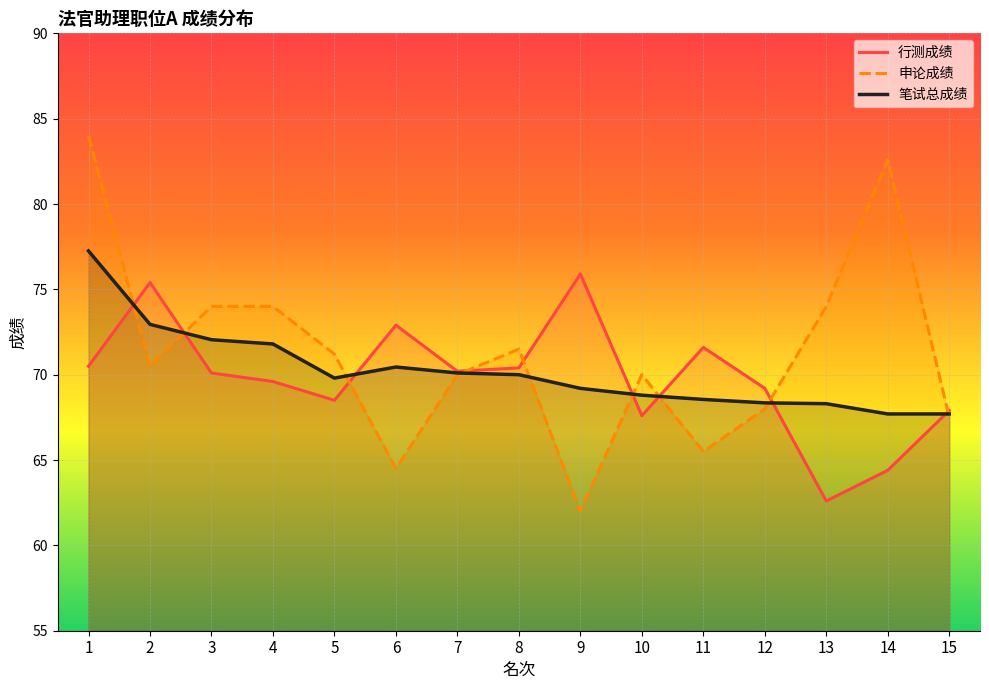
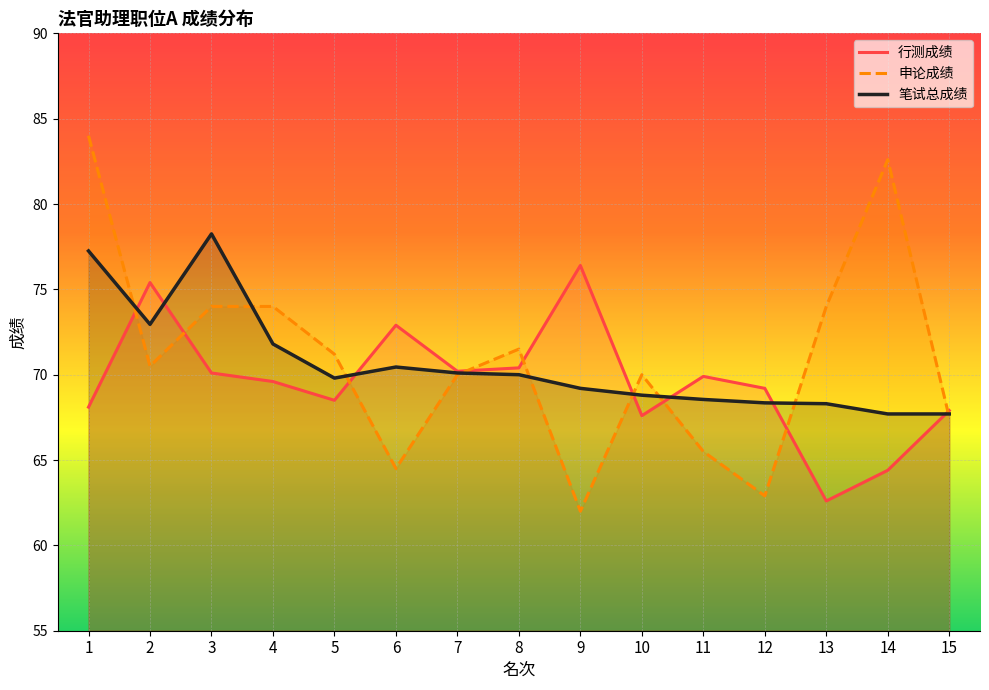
  {
    "行测成绩": {
-     "1": 70.5,
+     "1": 68.1,
      "2": 75.4,
      "3": 70.1,
      "4": 69.6,
      "5": 68.5,
      "6": 72.9,
      "8": 70.4,
-     "9": 75.9,
+     "9": 76.4,
      "10": 67.6,
-     "11": 71.6,
+     "11": 69.9,
      "12": 69.2,
      "13": 62.6,
      "14": 64.4,
      "15": 67.9
    },
    "申论成绩": {
      "1": 84.0,
      "2": 70.5,
      "3": 74.0,
      "4": 74.0,
      "5": 71.2,
      "6": 64.5,
      "8": 71.5,
      "9": 62.0,
      "10": 70.0,
      "11": 65.5,
-     "12": 68.0,
+     "12": 62.9,
      "13": 74.0,
      "14": 82.6,
      "15": 67.5
    },
    "笔试总成绩": {
      "1": 77.3,
      "2": 73.0,
-     "3": 72.1,
+     "3": 78.3,
      "4": 71.8,
      "5": 69.8,
      "6": 70.5,
      "8": 70.0,
      "9": 69.2,
      "10": 68.8,
      "11": 68.6,
      "12": 68.4,
      "13": 68.3,
      "14": 67.7,
      "15": 67.7
    }
  }
